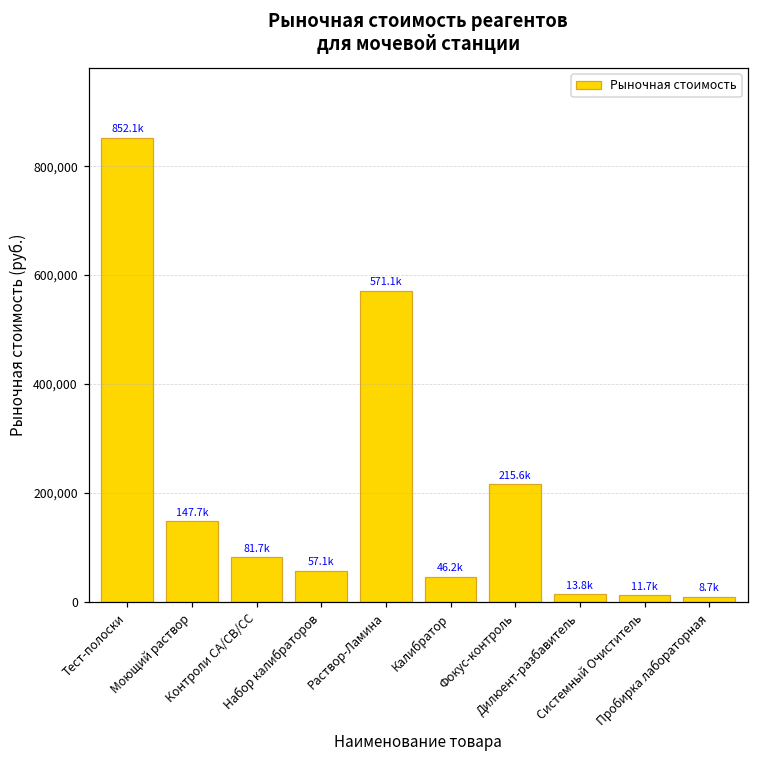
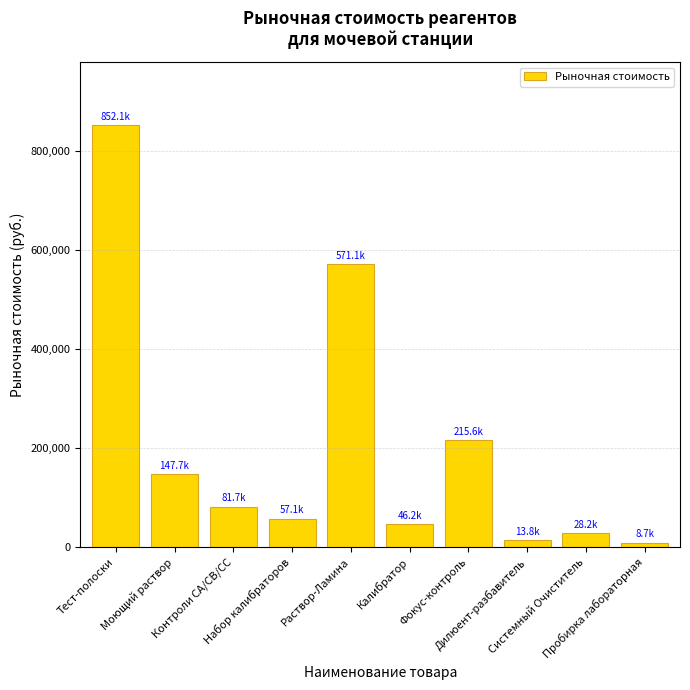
  {
    "Тест-полоски": "852.1k",
    "Моющий раствор": "147.7k",
    "Контроли CA/CB/CC": "81.7k",
    "Набор калибраторов": "57.1k",
    "Раствор-Ламина": "571.1k",
    "Калибратор": "46.2k",
    "Фокус-контроль": "215.6k",
    "Дилюент-разбавитель": "13.8k",
-   "Системный Очиститель": "11.7k",
+   "Системный Очиститель": "28.2k",
    "Пробирка лабораторная": "8.7k"
  }
